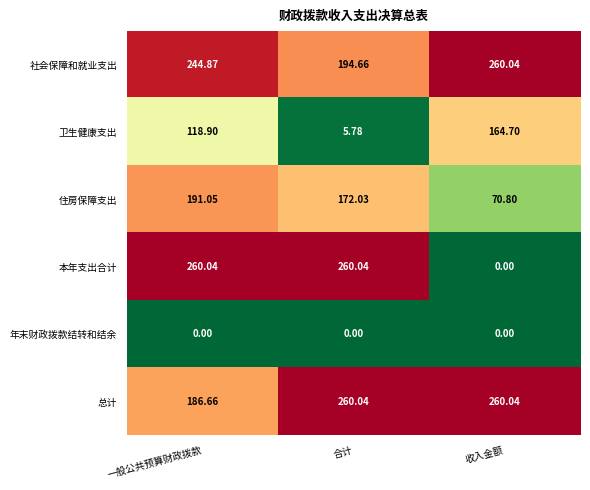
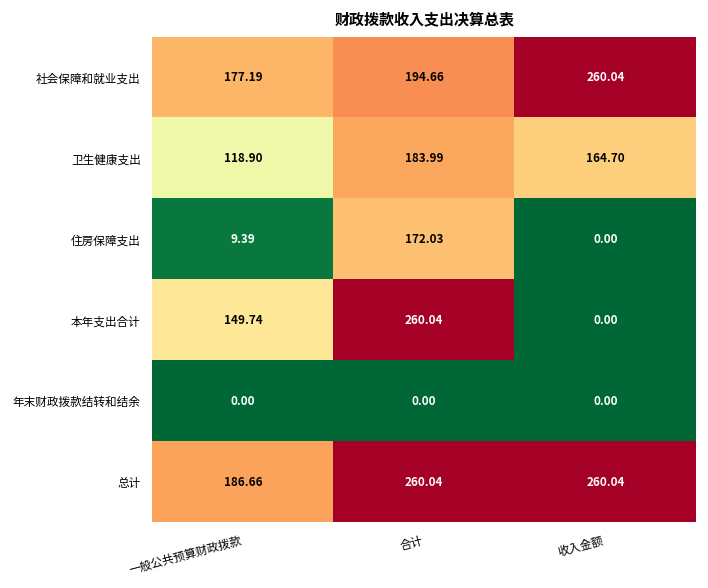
  {
    "社会保障和就业支出": {
-     "一般公共预算财政拨款": 244.87,
+     "一般公共预算财政拨款": 177.19,
      "合计": 194.66,
      "收入金额": 260.04
    },
    "卫生健康支出": {
      "一般公共预算财政拨款": 118.90,
-     "合计": 5.78,
+     "合计": 183.99,
      "收入金额": 164.70
    },
    "住房保障支出": {
-     "一般公共预算财政拨款": 191.05,
+     "一般公共预算财政拨款": 9.39,
      "合计": 172.03,
-     "收入金额": 70.80
+     "收入金额": 0.00
    },
    "本年支出合计": {
-     "一般公共预算财政拨款": 260.04,
+     "一般公共预算财政拨款": 149.74,
      "合计": 260.04,
      "收入金额": 0.00
    },
    "年末财政拨款结转和结余": {
      "一般公共预算财政拨款": 0.00,
      "合计": 0.00,
      "收入金额": 0.00
    },
    "总计": {
      "一般公共预算财政拨款": 186.66,
      "合计": 260.04,
      "收入金额": 260.04
    }
  }
